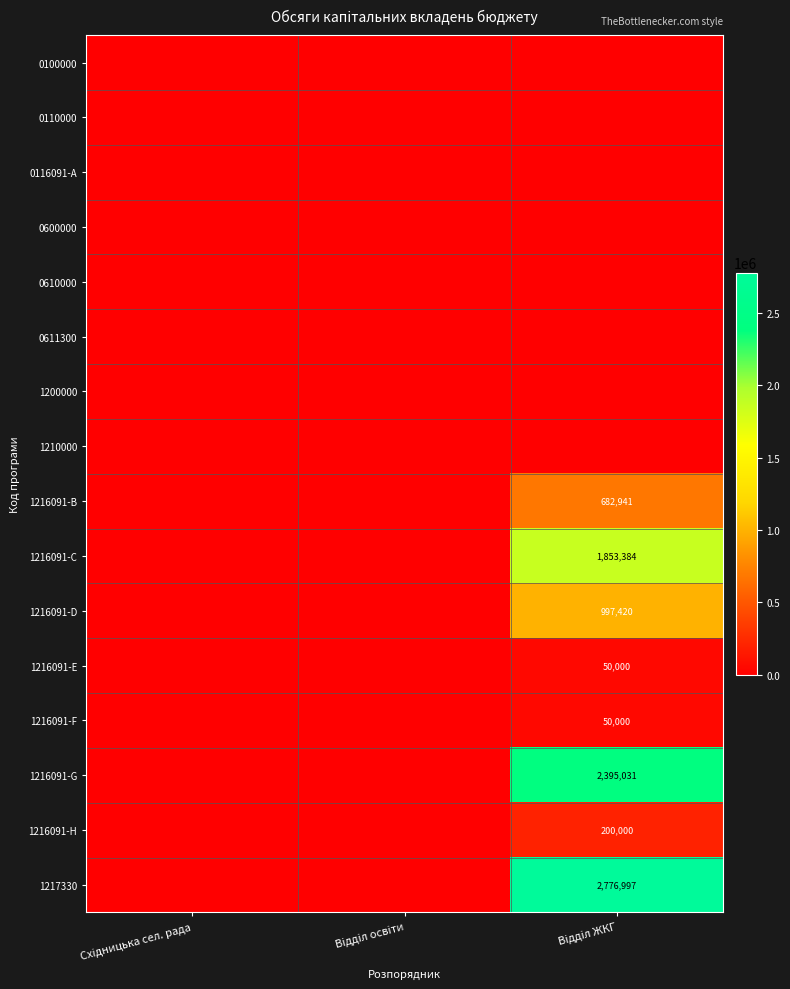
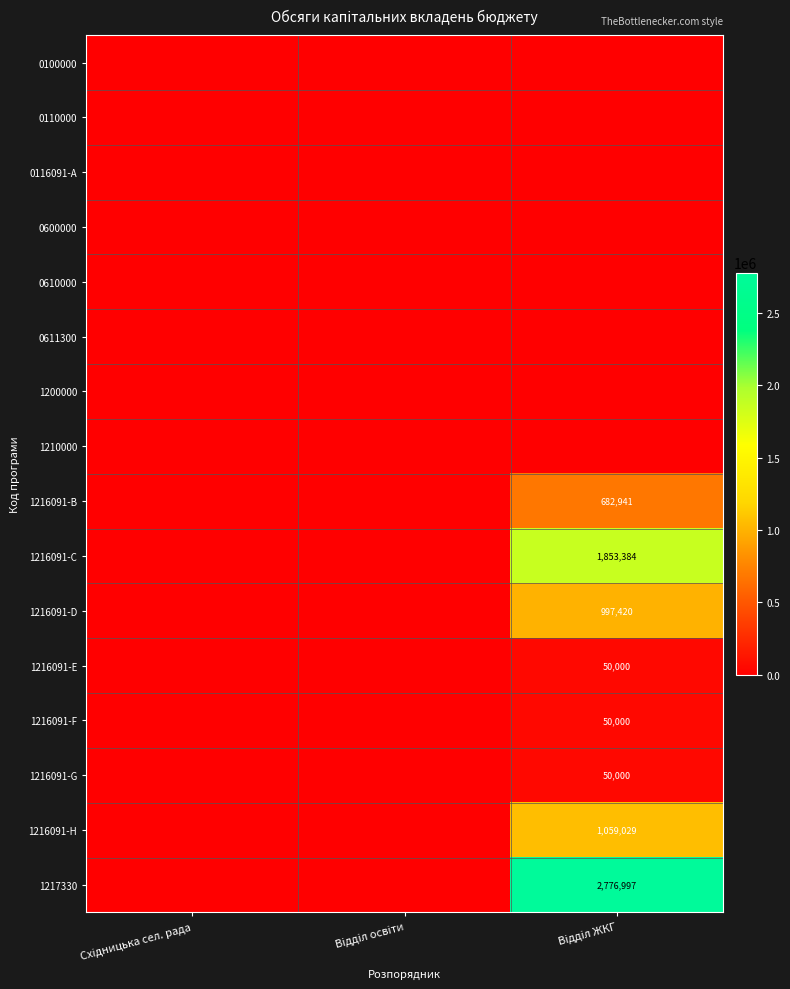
  {
    "1216091-B": {
      "Відділ ЖКГ": "682,941"
    },
    "1216091-C": {
      "Відділ ЖКГ": "1,853,384"
    },
    "1216091-D": {
      "Відділ ЖКГ": "997,420"
    },
    "1216091-E": {
      "Відділ ЖКГ": "50,000"
    },
    "1216091-F": {
      "Відділ ЖКГ": "50,000"
    },
    "1216091-G": {
-     "Відділ ЖКГ": "2,395,031"
+     "Відділ ЖКГ": "50,000"
    },
    "1216091-H": {
-     "Відділ ЖКГ": "200,000"
+     "Відділ ЖКГ": "1,059,029"
    },
    "1217330": {
      "Відділ ЖКГ": "2,776,997"
    }
  }
